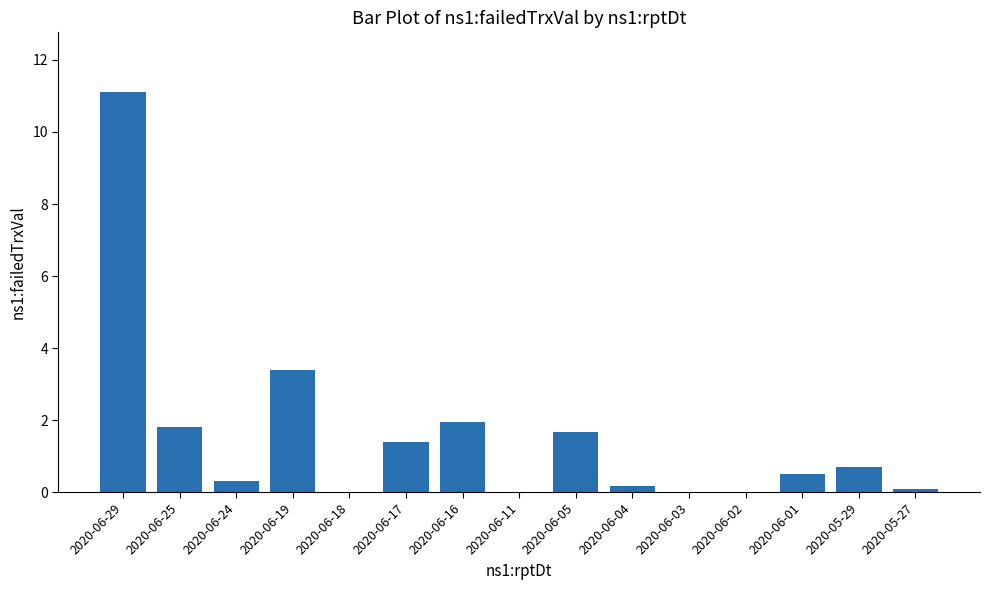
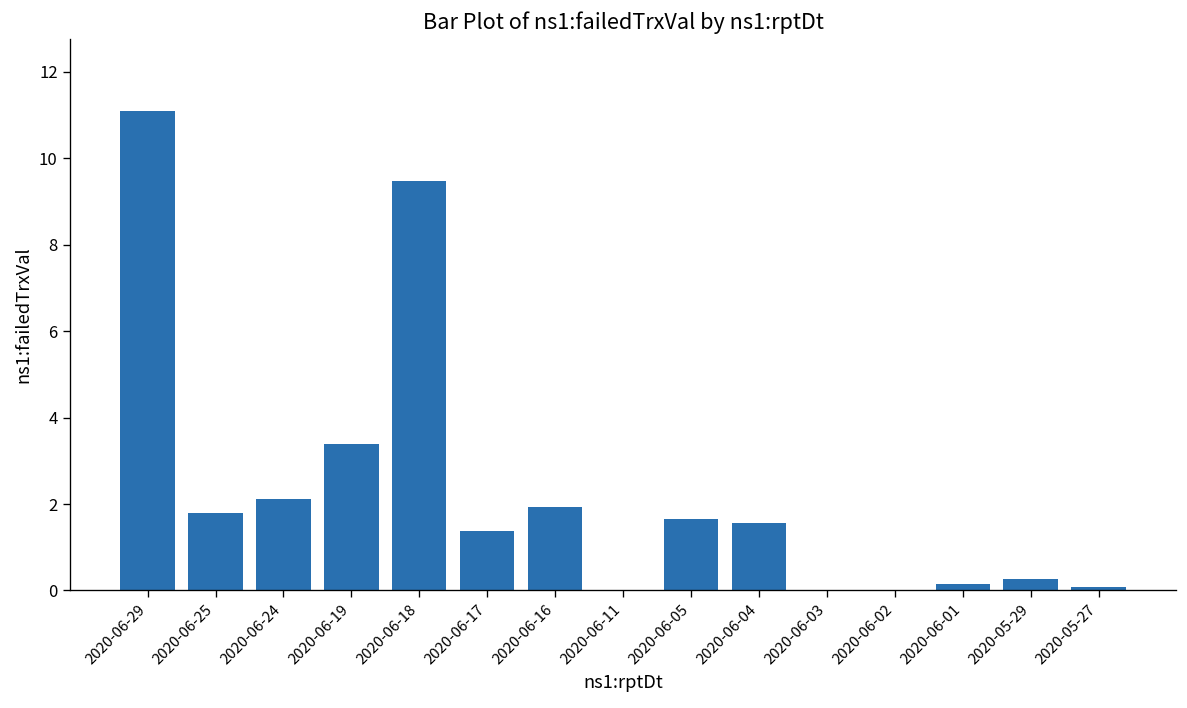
  {
    "2020-06-29": 11.1,
    "2020-06-25": 1.8,
-   "2020-06-24": 0.3,
+   "2020-06-24": 2.1,
    "2020-06-19": 3.4,
-   "2020-06-18": 0.0,
+   "2020-06-18": 9.5,
    "2020-06-17": 1.4,
    "2020-06-16": 1.9,
    "2020-06-05": 1.7,
-   "2020-06-04": 0.2,
-   "2020-06-01": 0.5,
-   "2020-05-29": 0.7,
+   "2020-06-04": 1.6,
+   "2020-06-01": 0.1,
+   "2020-05-29": 0.3,
    "2020-05-27": 0.1
  }
